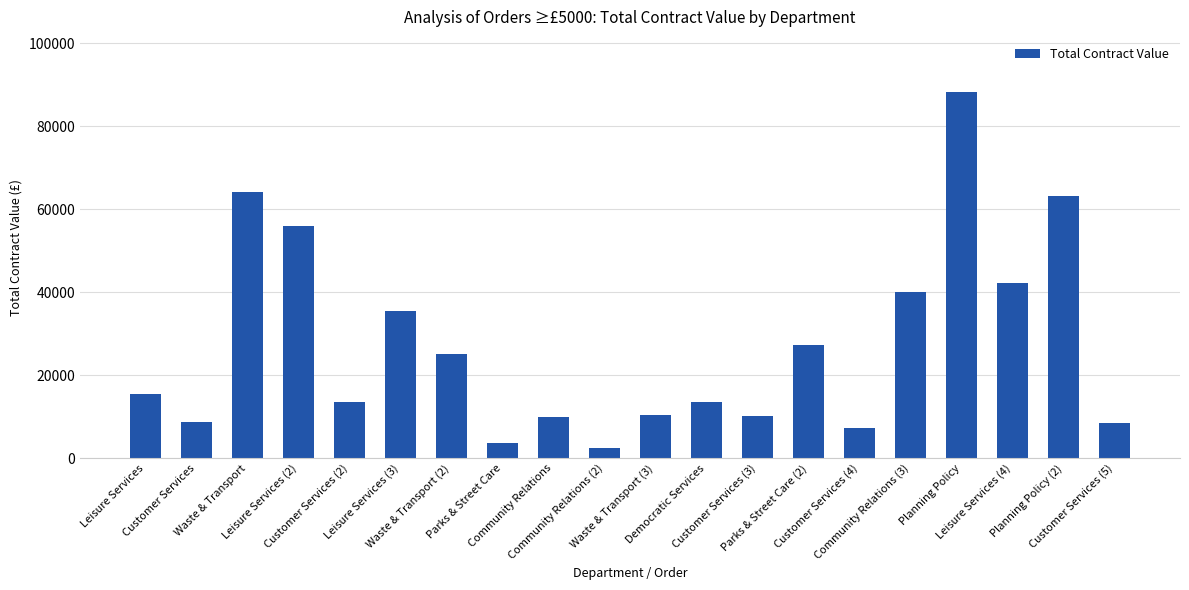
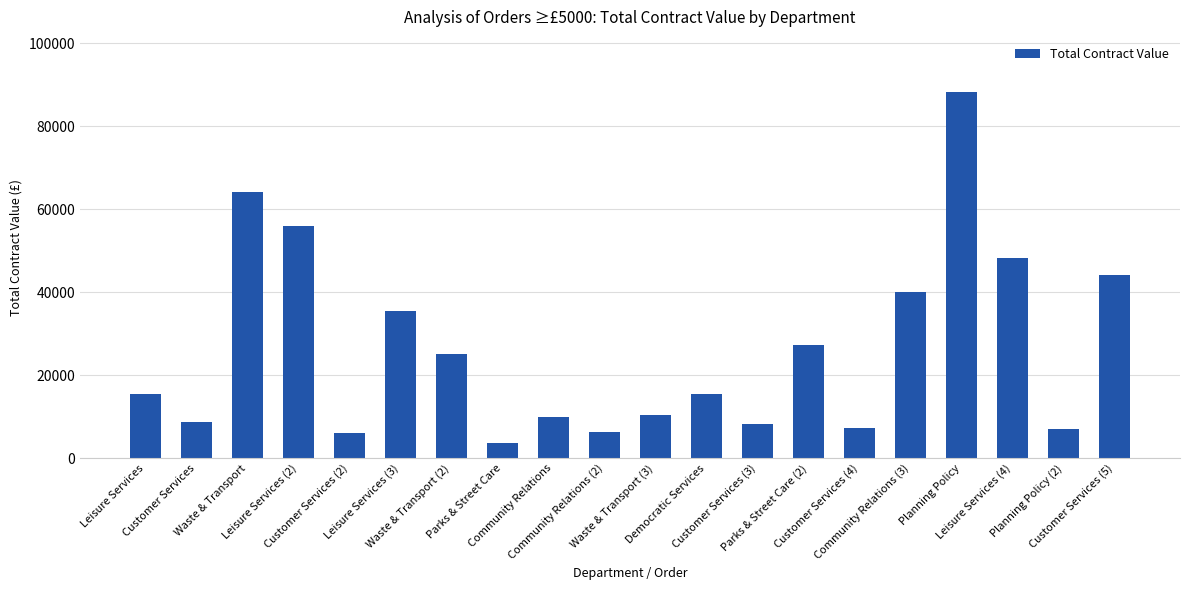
  {
    "Leisure Services": 15000,
    "Customer Services": 9000,
    "Waste & Transport": 64000,
    "Leisure Services (2)": 56000,
-   "Customer Services (2)": 13000,
+   "Customer Services (2)": 6000,
    "Leisure Services (3)": 36000,
    "Waste & Transport (2)": 25000,
    "Parks & Street Care": 4000,
    "Community Relations": 10000,
-   "Community Relations (2)": 2000,
+   "Community Relations (2)": 6000,
    "Waste & Transport (3)": 11000,
-   "Democratic Services": 14000,
-   "Customer Services (3)": 10000,
+   "Democratic Services": 15000,
+   "Customer Services (3)": 8000,
    "Parks & Street Care (2)": 27000,
    "Customer Services (4)": 7000,
    "Community Relations (3)": 40000,
    "Planning Policy": 88000,
-   "Leisure Services (4)": 42000,
-   "Planning Policy (2)": 63000,
-   "Customer Services (5)": 8000
+   "Leisure Services (4)": 48000,
+   "Planning Policy (2)": 7000,
+   "Customer Services (5)": 44000
  }
